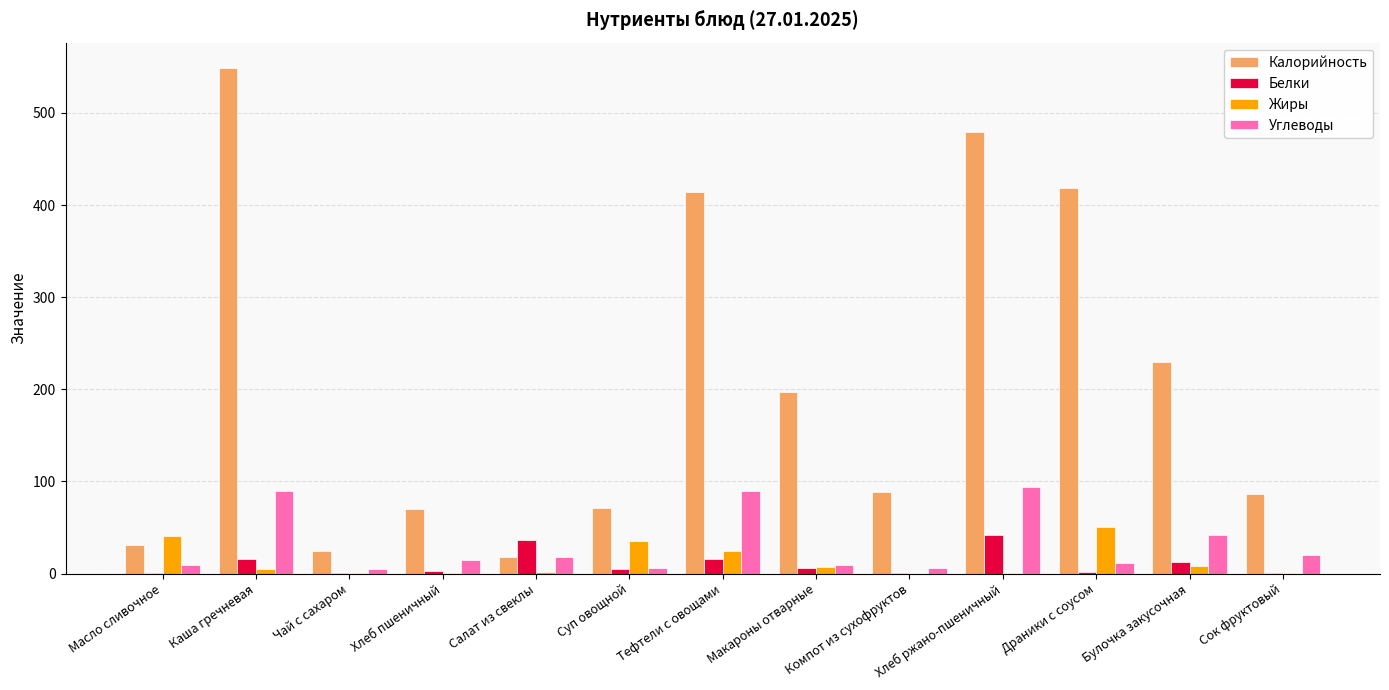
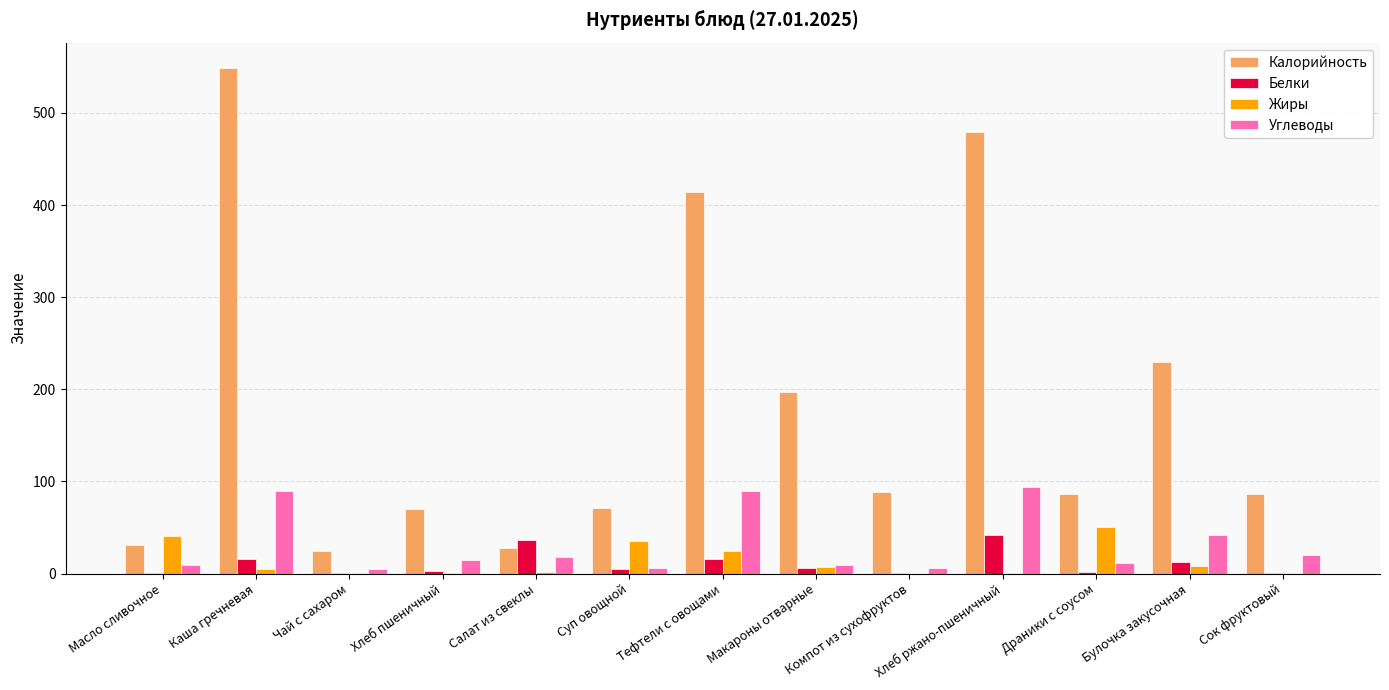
  {
    "Калорийность": {
      "Масло сливочное": 30,
      "Каша гречневая": 550,
      "Чай с сахаром": 20,
      "Хлеб пшеничный": 70,
-     "Салат из свеклы": 20,
+     "Салат из свеклы": 30,
      "Суп овощной": 70,
      "Тефтели с овощами": 410,
      "Макароны отварные": 200,
      "Компот из сухофруктов": 90,
      "Хлеб ржано-пшеничный": 480,
-     "Драники с соусом": 420,
+     "Драники с соусом": 90,
      "Булочка закусочная": 230,
      "Сок фруктовый": 90
    },
    "Белки": {
      "Каша гречневая": 20,
      "Салат из свеклы": 40,
      "Суп овощной": 0,
      "Тефтели с овощами": 20,
      "Макароны отварные": 10,
      "Хлеб ржано-пшеничный": 40,
      "Булочка закусочная": 10
    },
    "Жиры": {
      "Масло сливочное": 40,
      "Каша гречневая": 0,
      "Суп овощной": 40,
      "Тефтели с овощами": 20,
      "Макароны отварные": 10,
      "Компот из сухофруктов": 0,
      "Драники с соусом": 50,
      "Булочка закусочная": 10
    },
    "Углеводы": {
      "Масло сливочное": 10,
      "Каша гречневая": 90,
      "Чай с сахаром": 10,
      "Хлеб пшеничный": 10,
      "Салат из свеклы": 20,
      "Суп овощной": 10,
      "Тефтели с овощами": 90,
      "Макароны отварные": 10,
      "Компот из сухофруктов": 10,
      "Хлеб ржано-пшеничный": 90,
      "Драники с соусом": 10,
      "Булочка закусочная": 40,
      "Сок фруктовый": 20
    }
  }
